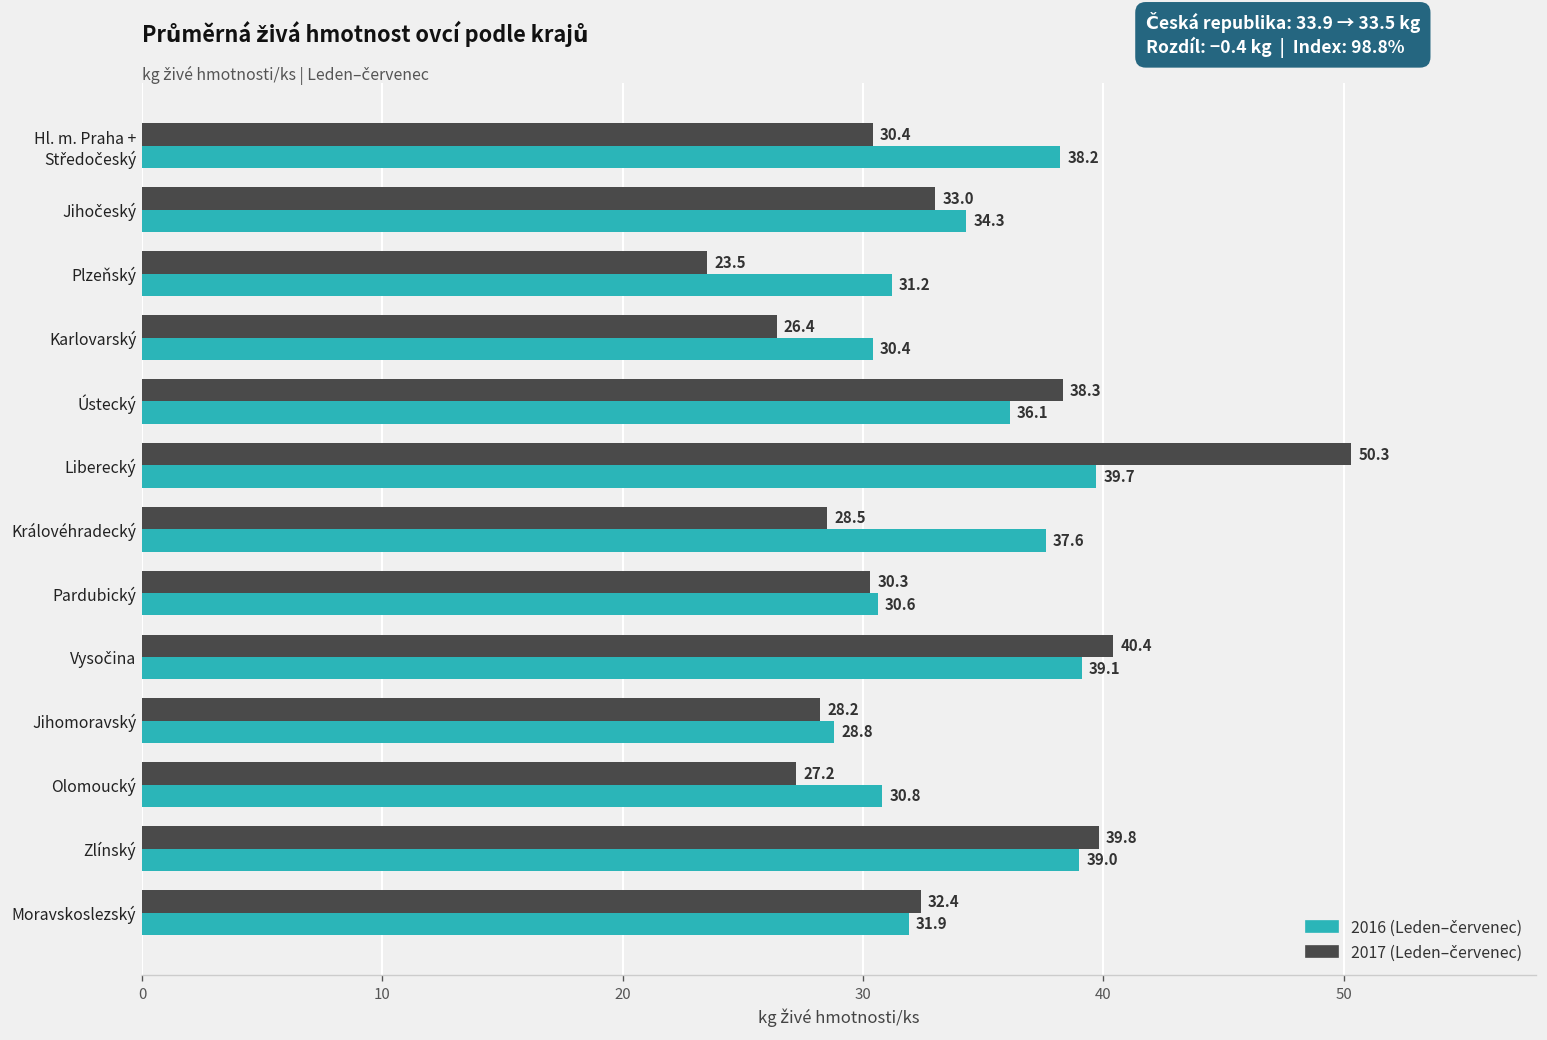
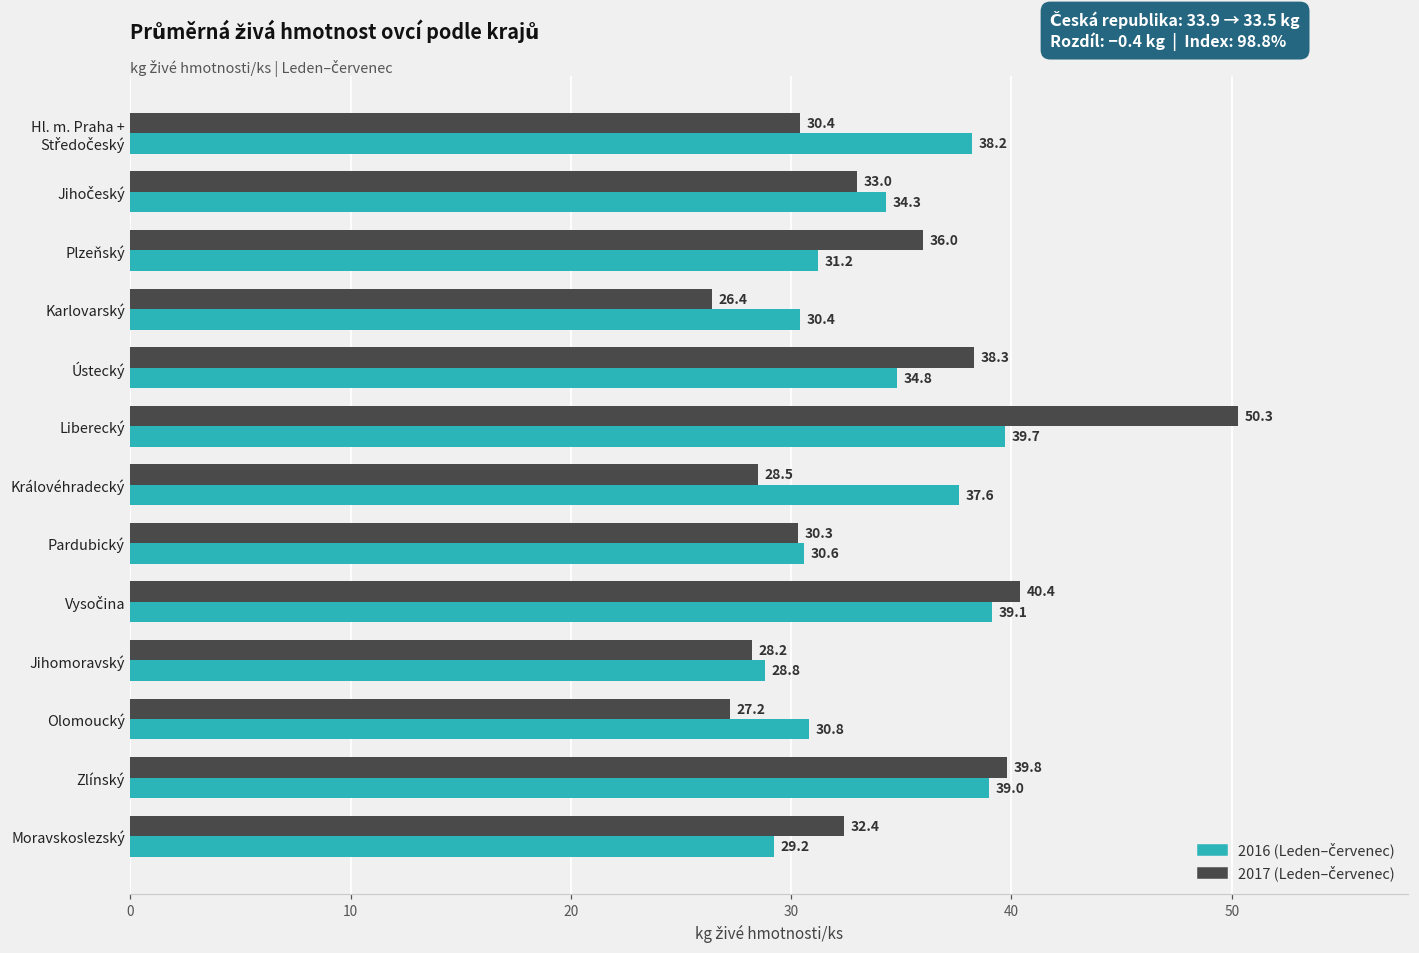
  {
    "2016 (Leden–červenec)": {
      "Hl. m. Praha + Středočeský": 38.2,
      "Jihočeský": 34.3,
      "Plzeňský": 31.2,
      "Karlovarský": 30.4,
-     "Ústecký": 36.1,
+     "Ústecký": 34.8,
      "Liberecký": 39.7,
      "Královéhradecký": 37.6,
      "Pardubický": 30.6,
      "Vysočina": 39.1,
      "Jihomoravský": 28.8,
      "Olomoucký": 30.8,
      "Zlínský": 39.0,
-     "Moravskoslezský": 31.9
+     "Moravskoslezský": 29.2
    },
    "2017 (Leden–červenec)": {
      "Hl. m. Praha + Středočeský": 30.4,
      "Jihočeský": 33.0,
-     "Plzeňský": 23.5,
+     "Plzeňský": 36.0,
      "Karlovarský": 26.4,
      "Ústecký": 38.3,
      "Liberecký": 50.3,
      "Královéhradecký": 28.5,
      "Pardubický": 30.3,
      "Vysočina": 40.4,
      "Jihomoravský": 28.2,
      "Olomoucký": 27.2,
      "Zlínský": 39.8,
      "Moravskoslezský": 32.4
    }
  }
